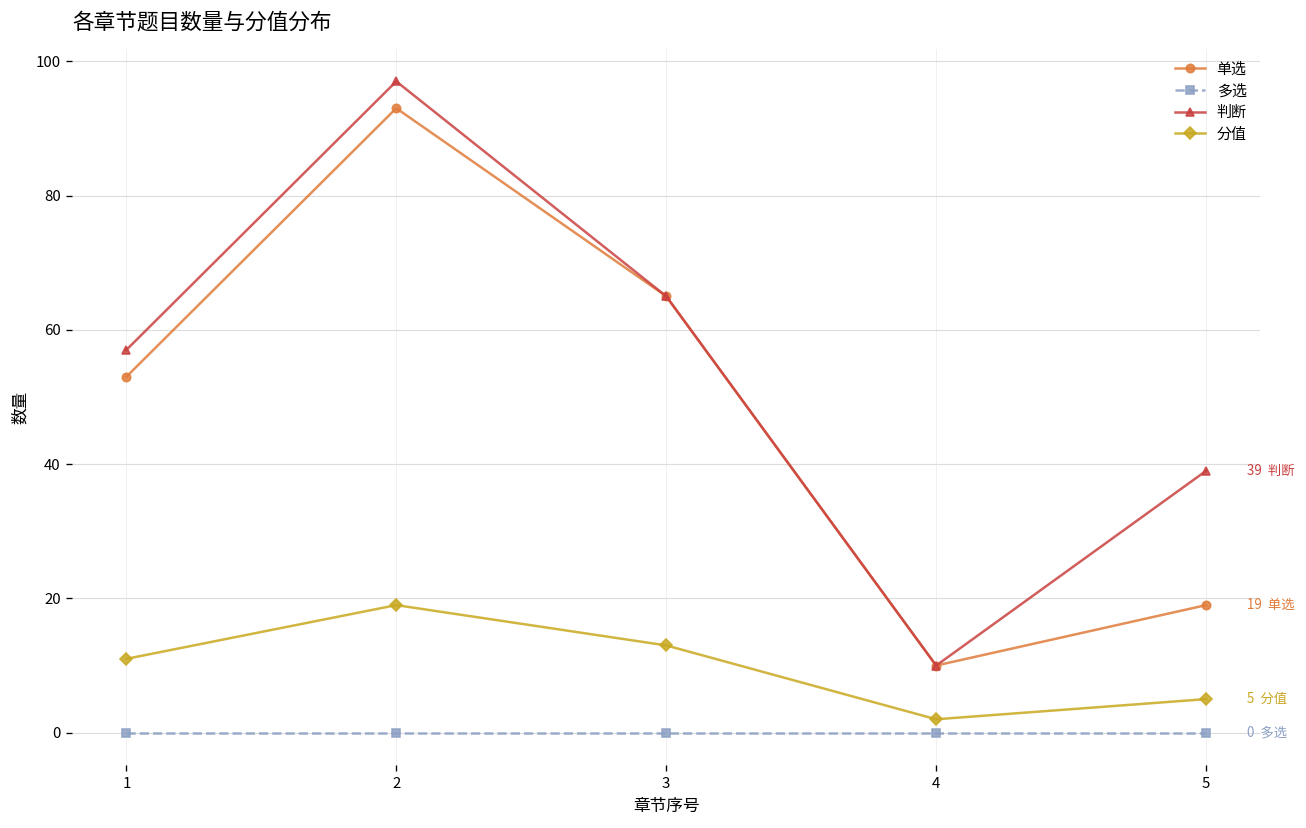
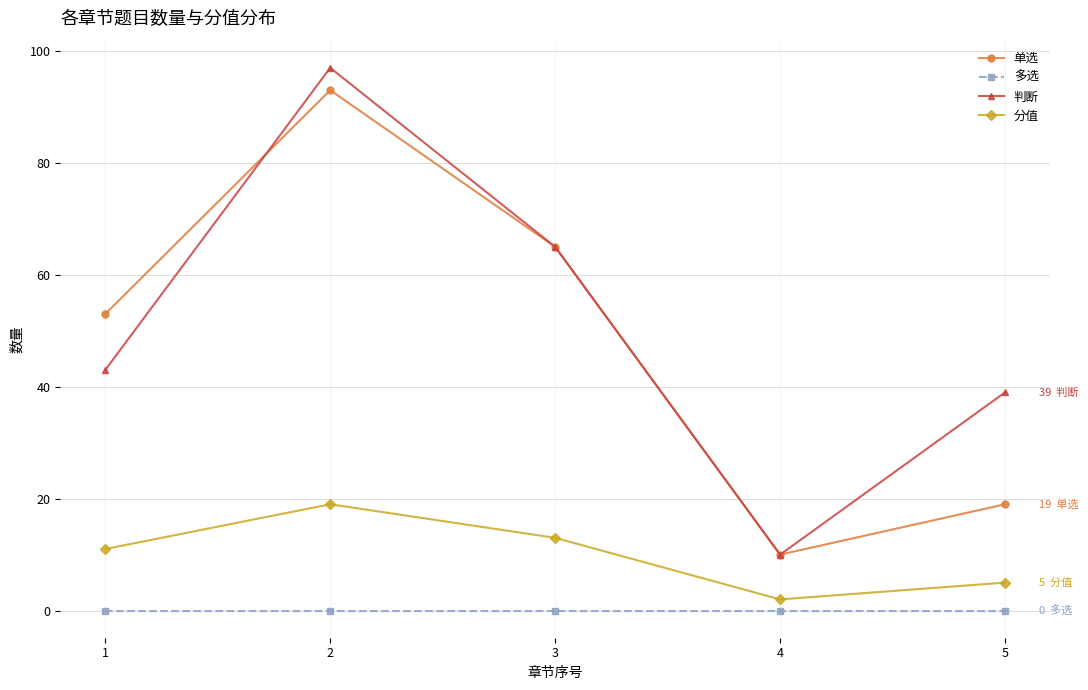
  {
    "多选": {
      "1": 0,
      "2": 0,
      "3": 0,
      "4": 0,
      "5": 0
    },
    "判断": {
-     "1": 57,
+     "1": 43,
      "2": 97,
      "5": 39
    }
  }
